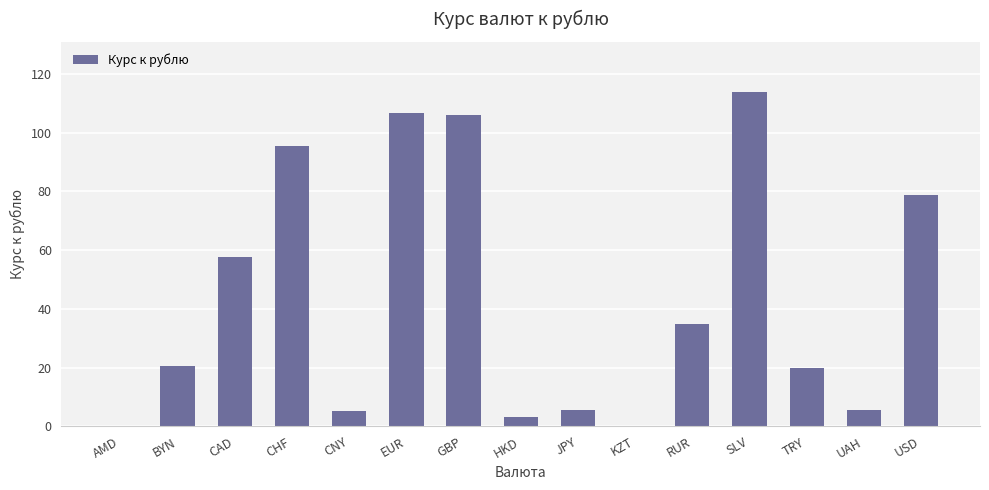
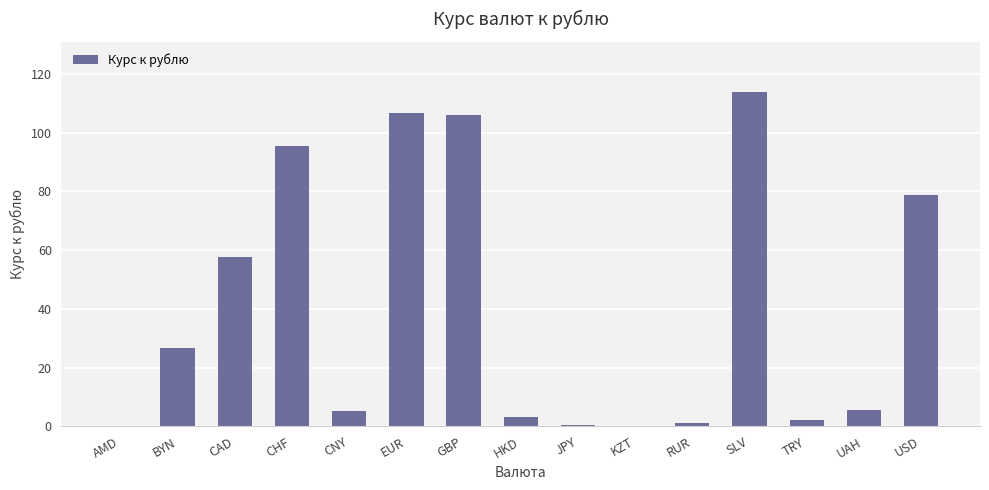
  {
-   "BYN": 21,
+   "BYN": 27,
    "CAD": 57,
    "CHF": 95,
    "CNY": 5,
    "EUR": 107,
    "GBP": 106,
    "HKD": 3,
-   "JPY": 5,
-   "RUR": 35,
+   "JPY": 0,
+   "RUR": 1,
    "SLV": 114,
-   "TRY": 20,
+   "TRY": 2,
    "UAH": 5,
    "USD": 79
  }
